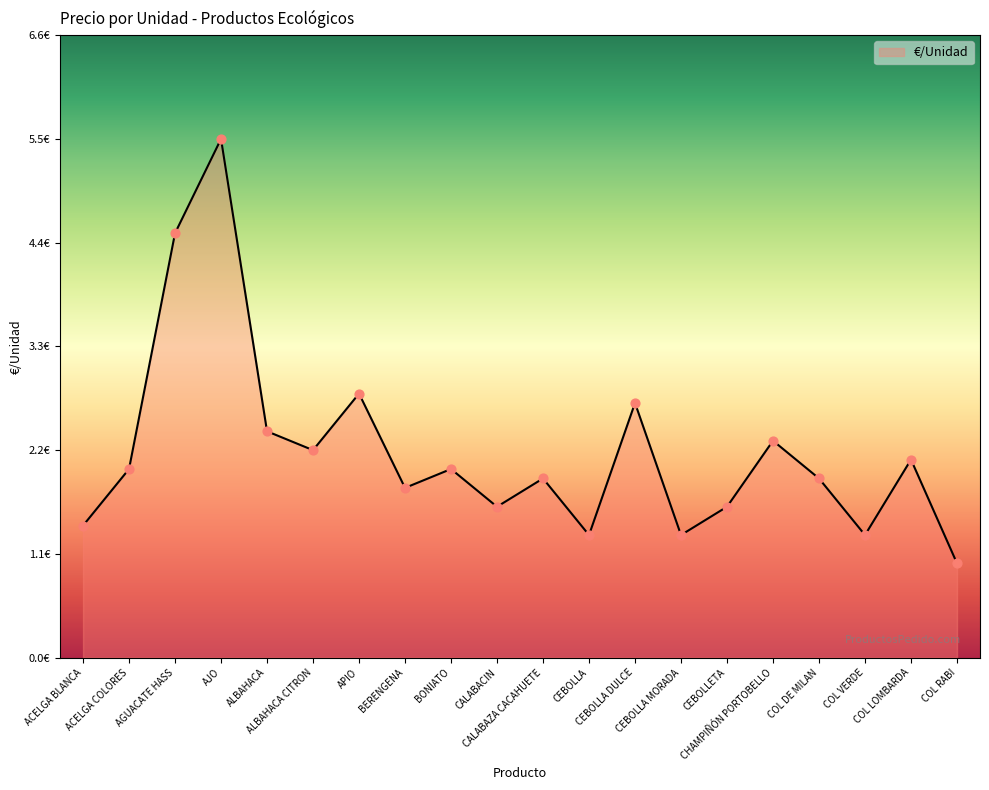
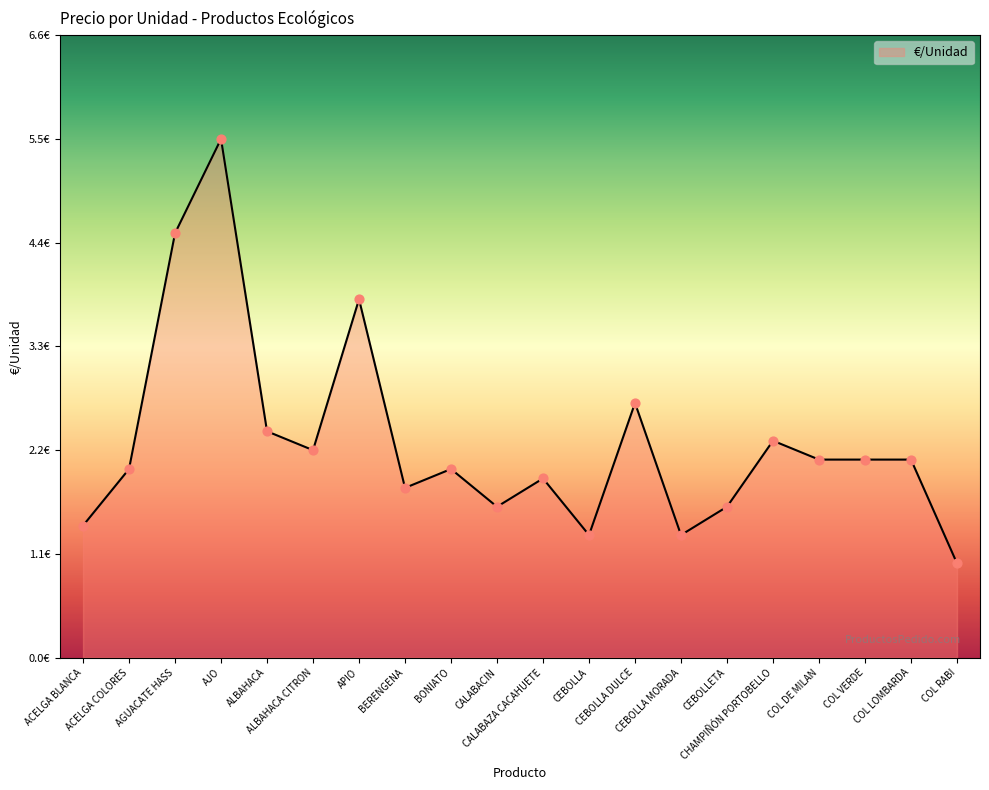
  {
    "ACELGA BLANCA": "1.4€",
    "ACELGA COLORES": "2.0€",
    "AGUACATE HASS": "4.5€",
    "AJO": "5.5€",
    "ALBAHACA": "2.4€",
    "ALBAHACA CITRON": "2.2€",
-   "APIO": "2.8€",
+   "APIO": "3.8€",
    "BERENGENA": "1.8€",
    "BONIATO": "2.0€",
    "CALABACIN": "1.6€",
    "CALABAZA CACAHUETE": "1.9€",
    "CEBOLLA": "1.3€",
    "CEBOLLA DULCE": "2.7€",
    "CEBOLLA MORADA": "1.3€",
    "CEBOLLETA": "1.6€",
    "CHAMPIÑÓN PORTOBELLO": "2.3€",
-   "COL DE MILAN": "1.9€",
-   "COL VERDE": "1.3€",
+   "COL DE MILAN": "2.1€",
+   "COL VERDE": "2.1€",
    "COL LOMBARDA": "2.1€",
    "COL RABI": "1.0€"
  }
